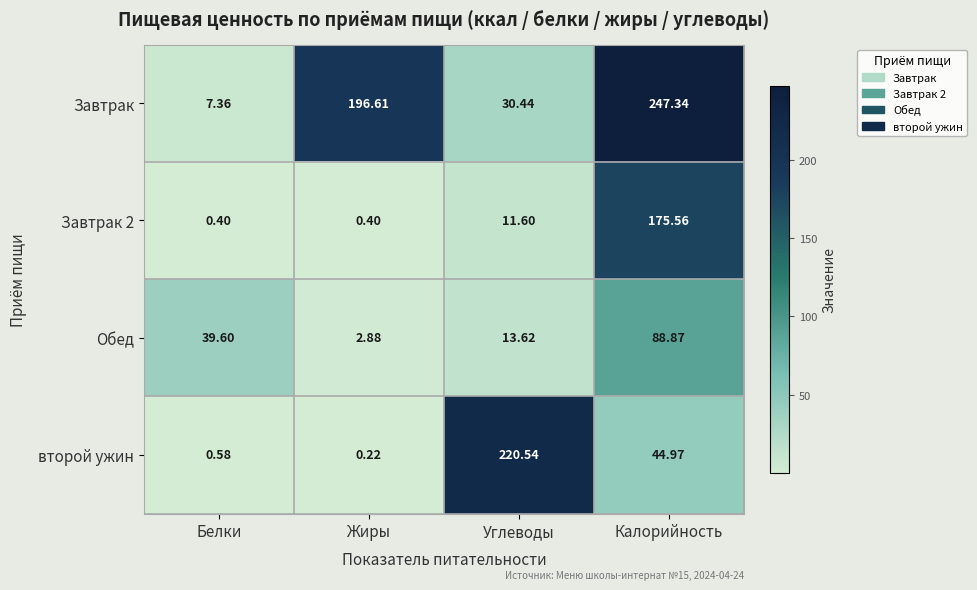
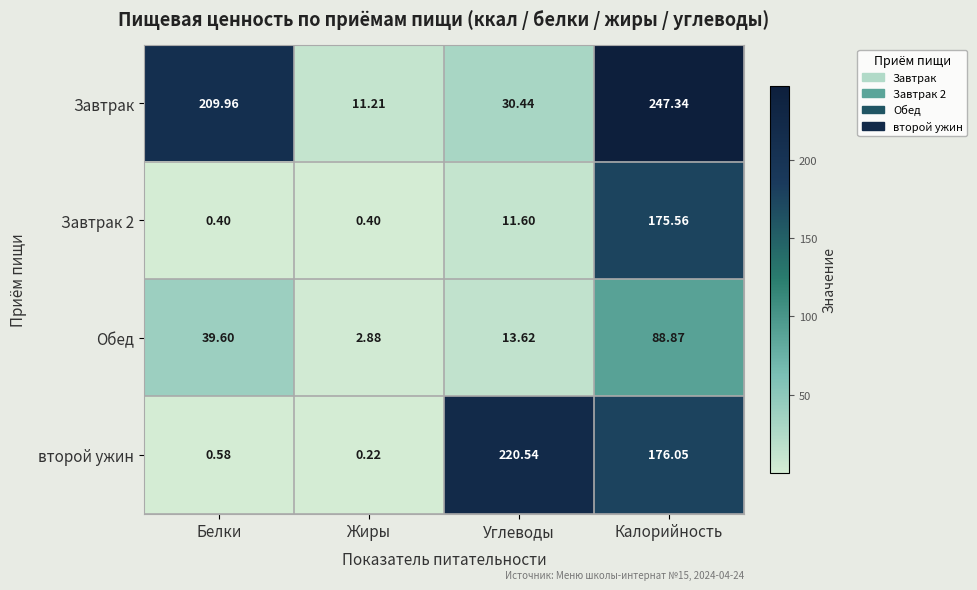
  {
    "Завтрак": {
-     "Белки": 7.36,
-     "Жиры": 196.61,
+     "Белки": 209.96,
+     "Жиры": 11.21,
      "Углеводы": 30.44,
      "Калорийность": 247.34
    },
    "Завтрак 2": {
      "Белки": 0.40,
      "Жиры": 0.40,
      "Углеводы": 11.60,
      "Калорийность": 175.56
    },
    "Обед": {
      "Белки": 39.60,
      "Жиры": 2.88,
      "Углеводы": 13.62,
      "Калорийность": 88.87
    },
    "второй ужин": {
      "Белки": 0.58,
      "Жиры": 0.22,
      "Углеводы": 220.54,
-     "Калорийность": 44.97
+     "Калорийность": 176.05
    }
  }
